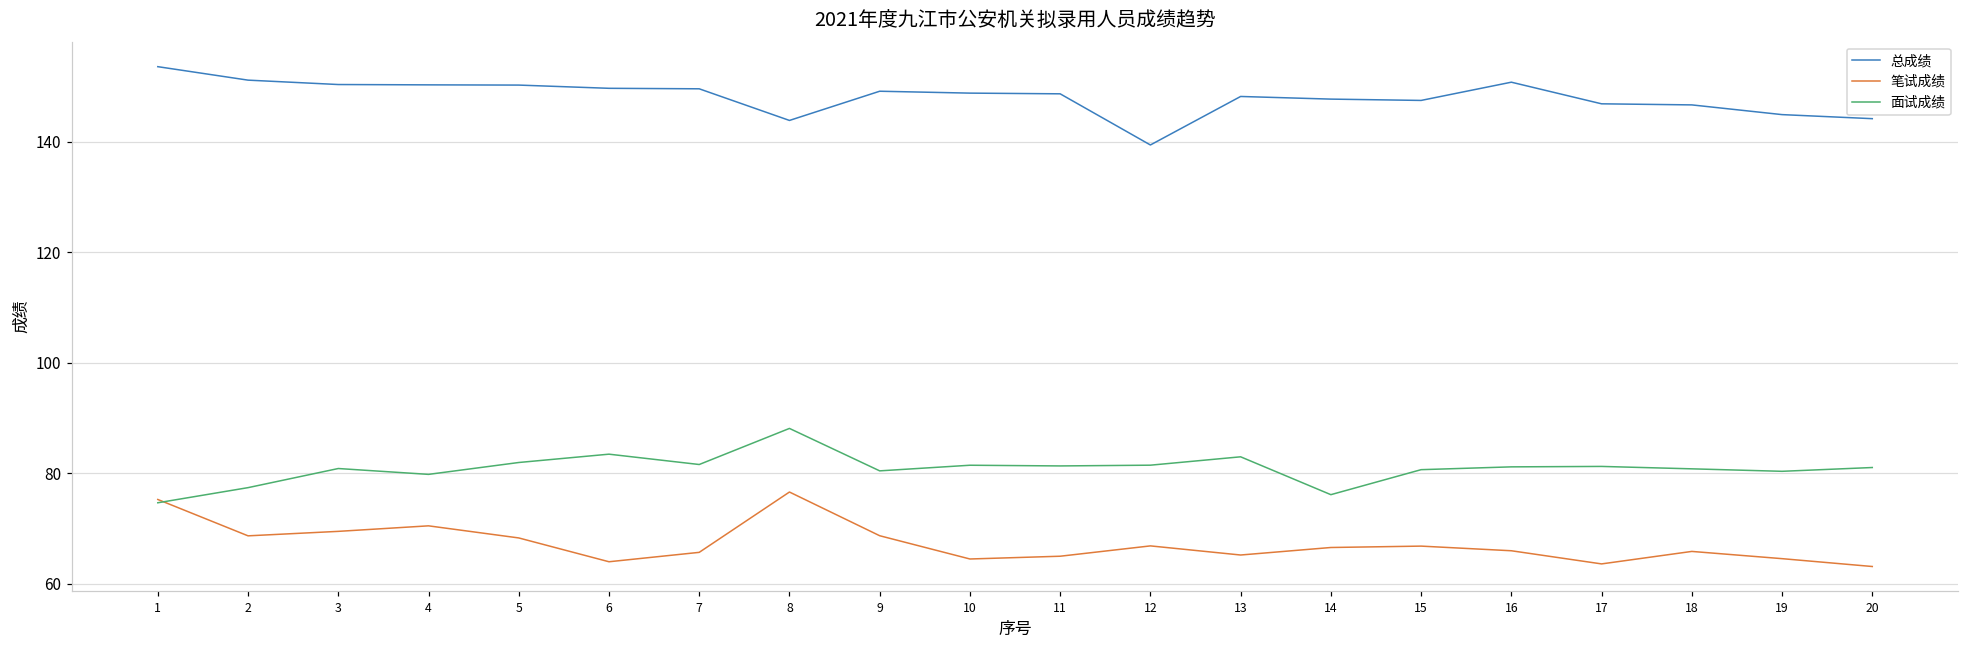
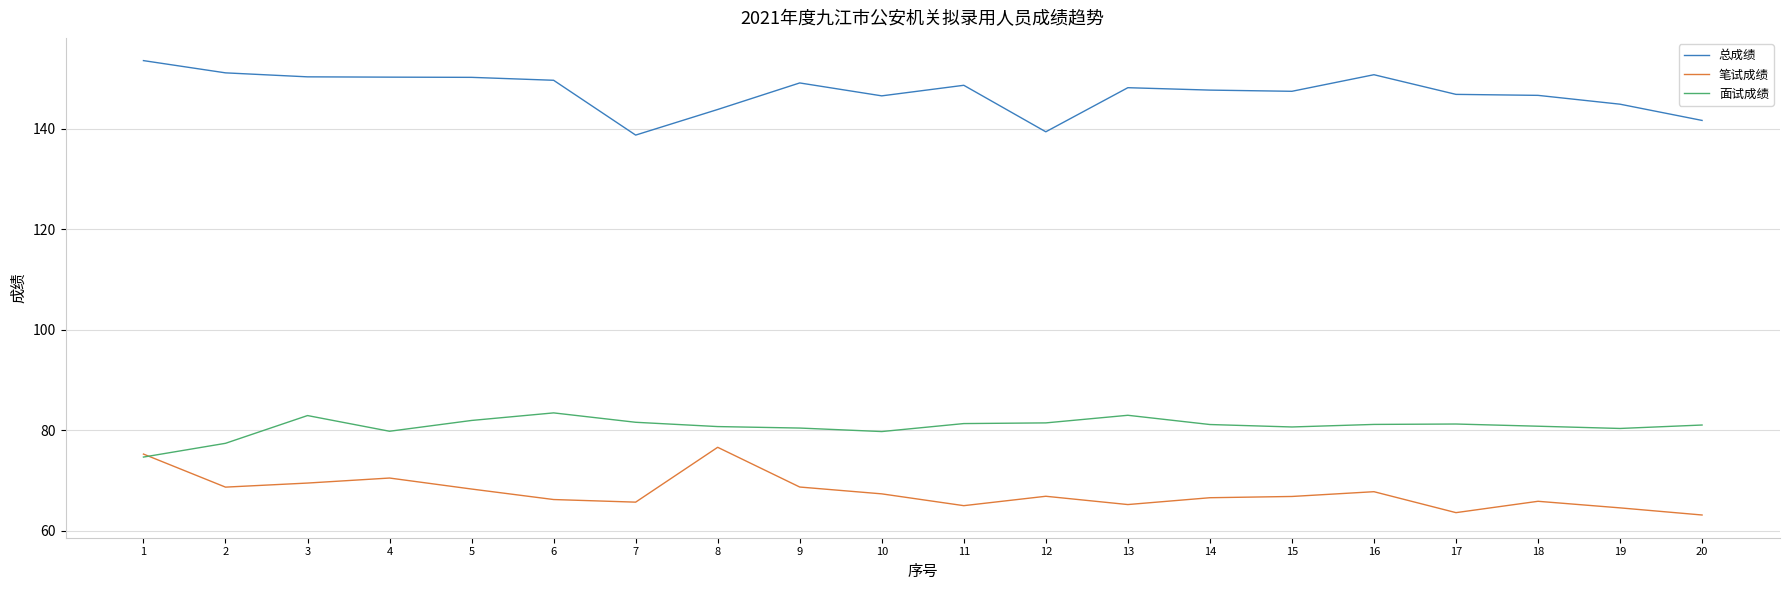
  {
    "总成绩": {
      "1": 154,
      "2": 151,
      "3": 150,
      "4": 150,
      "5": 150,
      "6": 150,
-     "7": 150,
+     "7": 139,
      "8": 144,
      "9": 149,
-     "10": 149,
+     "10": 147,
      "11": 149,
      "12": 139,
      "13": 148,
      "14": 148,
      "15": 147,
      "16": 151,
      "17": 147,
      "18": 147,
      "19": 145,
-     "20": 144
+     "20": 142
    },
    "笔试成绩": {
      "1": 75,
      "2": 69,
      "3": 70,
      "4": 71,
      "5": 68,
-     "6": 64,
+     "6": 66,
      "7": 66,
      "8": 77,
      "9": 69,
-     "10": 65,
+     "10": 67,
      "11": 65,
      "12": 67,
      "13": 65,
      "14": 67,
      "15": 67,
-     "16": 66,
+     "16": 68,
      "17": 64,
      "18": 66,
      "19": 65,
      "20": 63
    },
    "面试成绩": {
      "1": 75,
      "2": 77,
-     "3": 81,
+     "3": 83,
      "4": 80,
      "5": 82,
      "6": 83,
      "7": 82,
-     "8": 88,
+     "8": 81,
      "9": 80,
-     "10": 81,
+     "10": 80,
      "11": 81,
      "12": 81,
      "13": 83,
-     "14": 76,
+     "14": 81,
      "15": 81,
      "16": 81,
      "17": 81,
      "18": 81,
      "19": 80,
      "20": 81
    }
  }
